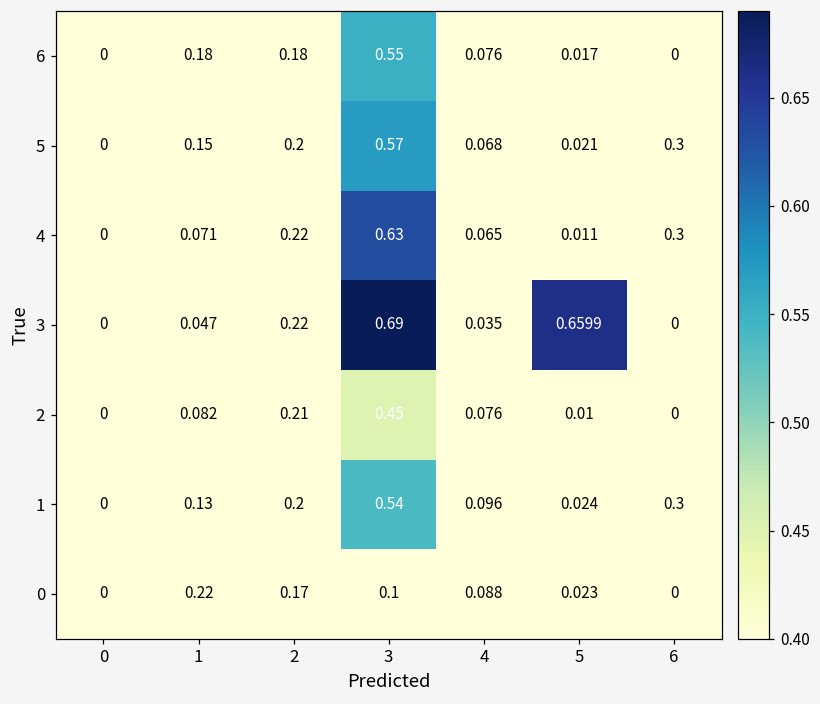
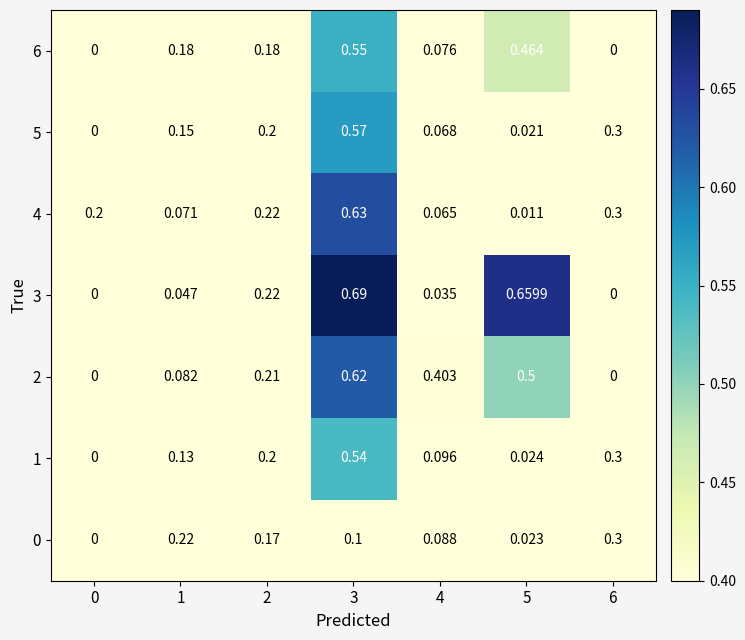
  {
    "6": {
      "0": 0,
      "1": 0.18,
      "2": 0.18,
      "3": 0.55,
      "4": 0.076,
-     "5": 0.017,
+     "5": 0.464,
      "6": 0
    },
    "5": {
      "0": 0,
      "1": 0.15,
      "2": 0.2,
      "3": 0.57,
      "4": 0.068,
      "5": 0.021,
      "6": 0.3
    },
    "4": {
-     "0": 0,
+     "0": 0.2,
      "1": 0.071,
      "2": 0.22,
      "3": 0.63,
      "4": 0.065,
      "5": 0.011,
      "6": 0.3
    },
    "3": {
      "0": 0,
      "1": 0.047,
      "2": 0.22,
      "3": 0.69,
      "4": 0.035,
      "5": 0.6599,
      "6": 0
    },
    "2": {
      "0": 0,
      "1": 0.082,
      "2": 0.21,
-     "3": 0.45,
-     "4": 0.076,
-     "5": 0.01,
+     "3": 0.62,
+     "4": 0.403,
+     "5": 0.5,
      "6": 0
    },
    "1": {
      "0": 0,
      "1": 0.13,
      "2": 0.2,
      "3": 0.54,
      "4": 0.096,
      "5": 0.024,
      "6": 0.3
    },
    "0": {
      "0": 0,
      "1": 0.22,
      "2": 0.17,
      "3": 0.1,
      "4": 0.088,
      "5": 0.023,
-     "6": 0
+     "6": 0.3
    }
  }
